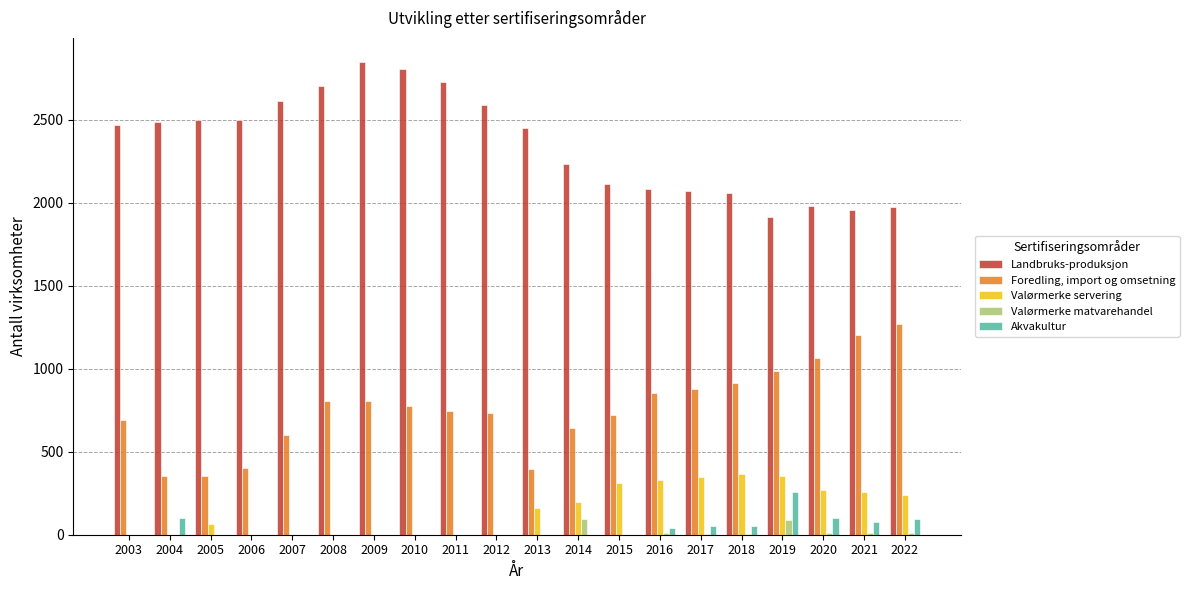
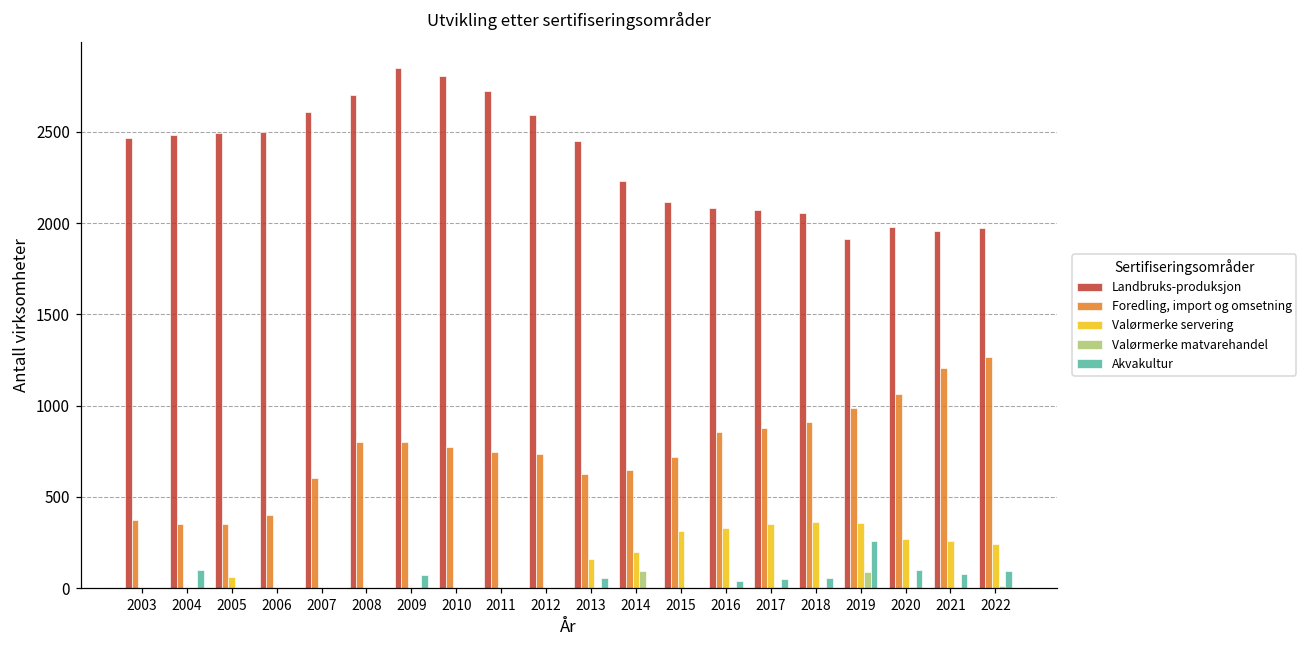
  {
    "Landbruks-produksjon": {
      "2003": 2470,
      "2004": 2480,
      "2005": 2500,
      "2006": 2500,
      "2007": 2610,
      "2008": 2700,
      "2009": 2850,
      "2010": 2810,
      "2011": 2730,
      "2012": 2590,
      "2013": 2450,
      "2014": 2230,
      "2015": 2110,
      "2016": 2080,
      "2017": 2070,
      "2018": 2060,
      "2019": 1910,
      "2020": 1980,
      "2021": 1960,
      "2022": 1970
    },
    "Foredling, import og omsetning": {
-     "2003": 690,
+     "2003": 370,
      "2004": 350,
      "2005": 350,
      "2006": 400,
      "2007": 600,
      "2008": 800,
      "2009": 800,
      "2010": 780,
      "2011": 750,
      "2012": 740,
-     "2013": 400,
+     "2013": 630,
      "2014": 650,
      "2015": 720,
      "2016": 850,
      "2017": 880,
      "2018": 910,
      "2019": 990,
      "2020": 1060,
      "2021": 1210,
      "2022": 1270
    },
    "Valørmerke servering": {
      "2003": 0,
      "2004": 0,
      "2005": 60,
      "2006": 0,
      "2007": 0,
      "2008": 0,
      "2009": 0,
      "2010": 0,
      "2011": 0,
      "2012": 0,
      "2013": 160,
      "2014": 200,
      "2015": 310,
      "2016": 330,
      "2017": 350,
      "2018": 360,
      "2019": 360,
      "2020": 270,
      "2021": 260,
      "2022": 240
    },
    "Valørmerke matvarehandel": {
      "2003": 0,
      "2004": 0,
      "2005": 0,
      "2006": 0,
      "2007": 0,
      "2008": 0,
      "2009": 0,
      "2010": 0,
      "2011": 0,
      "2012": 0,
      "2013": 0,
      "2014": 100,
      "2015": 0,
      "2019": 90
    },
    "Akvakultur": {
      "2003": 0,
      "2004": 100,
      "2005": 0,
      "2006": 0,
      "2007": 0,
      "2008": 0,
-     "2009": 0,
+     "2009": 80,
      "2010": 0,
      "2011": 0,
      "2012": 0,
-     "2013": 0,
+     "2013": 50,
      "2014": 0,
      "2015": 0,
      "2016": 40,
      "2017": 50,
      "2018": 60,
      "2019": 260,
      "2020": 100,
      "2021": 80,
      "2022": 90
    }
  }
